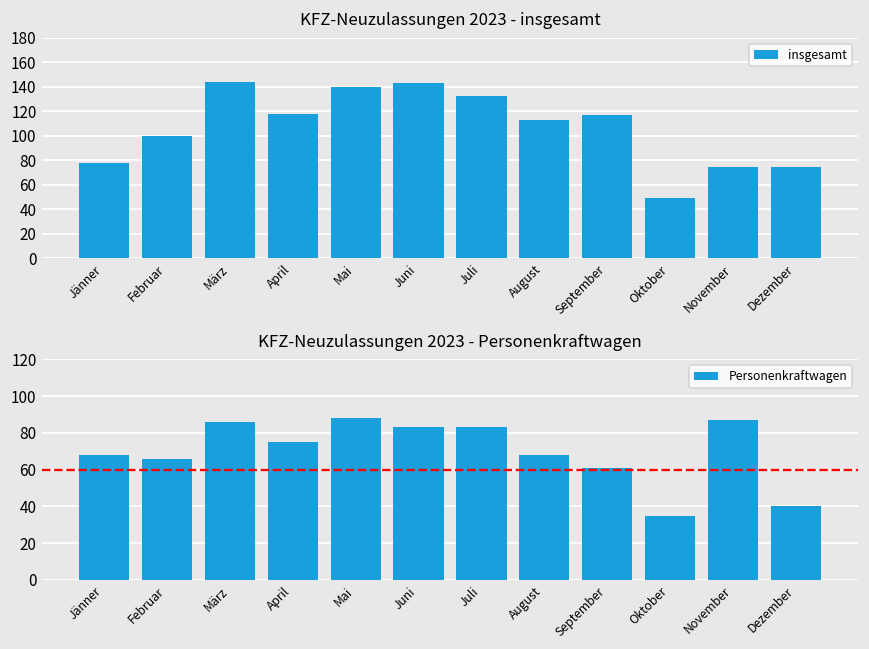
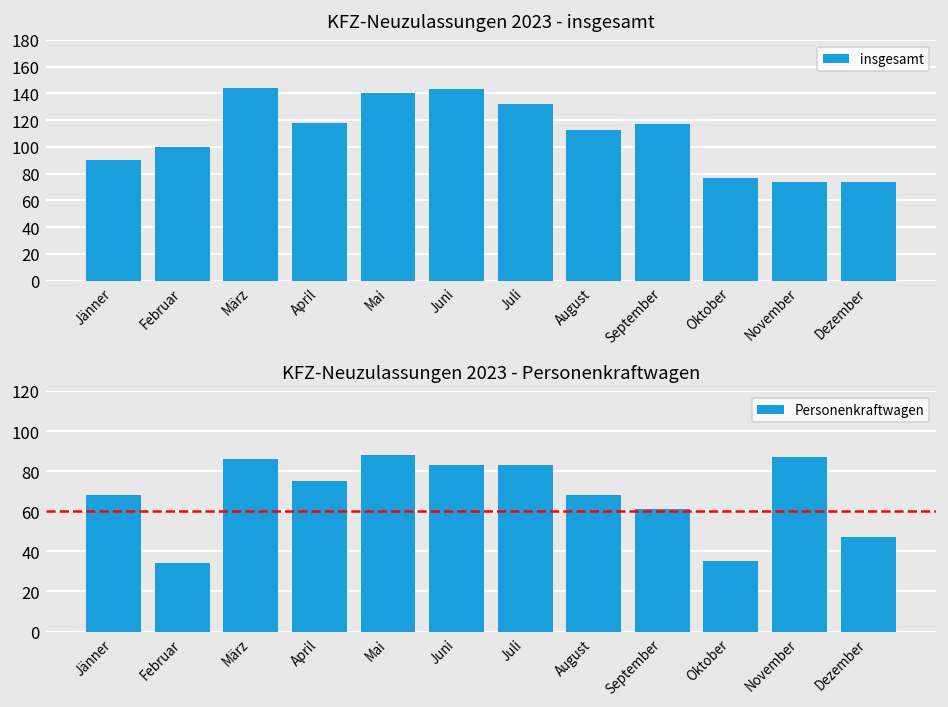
  {
    "KFZ-Neuzulassungen 2023 - insgesamt": {
-     "Jänner": 78,
+     "Jänner": 90,
      "Februar": 100,
      "März": 144,
      "April": 118,
      "Mai": 140,
      "Juni": 143,
      "Juli": 132,
      "August": 113,
      "September": 117,
-     "Oktober": 49,
+     "Oktober": 77,
      "November": 74,
      "Dezember": 74
    },
    "KFZ-Neuzulassungen 2023 - Personenkraftwagen": {
      "Jänner": 68,
-     "Februar": 66,
+     "Februar": 34,
      "März": 86,
      "April": 75,
      "Mai": 88,
      "Juni": 83,
      "Juli": 83,
      "August": 68,
      "September": 61,
      "Oktober": 35,
      "November": 87,
-     "Dezember": 40
+     "Dezember": 47
    }
  }
